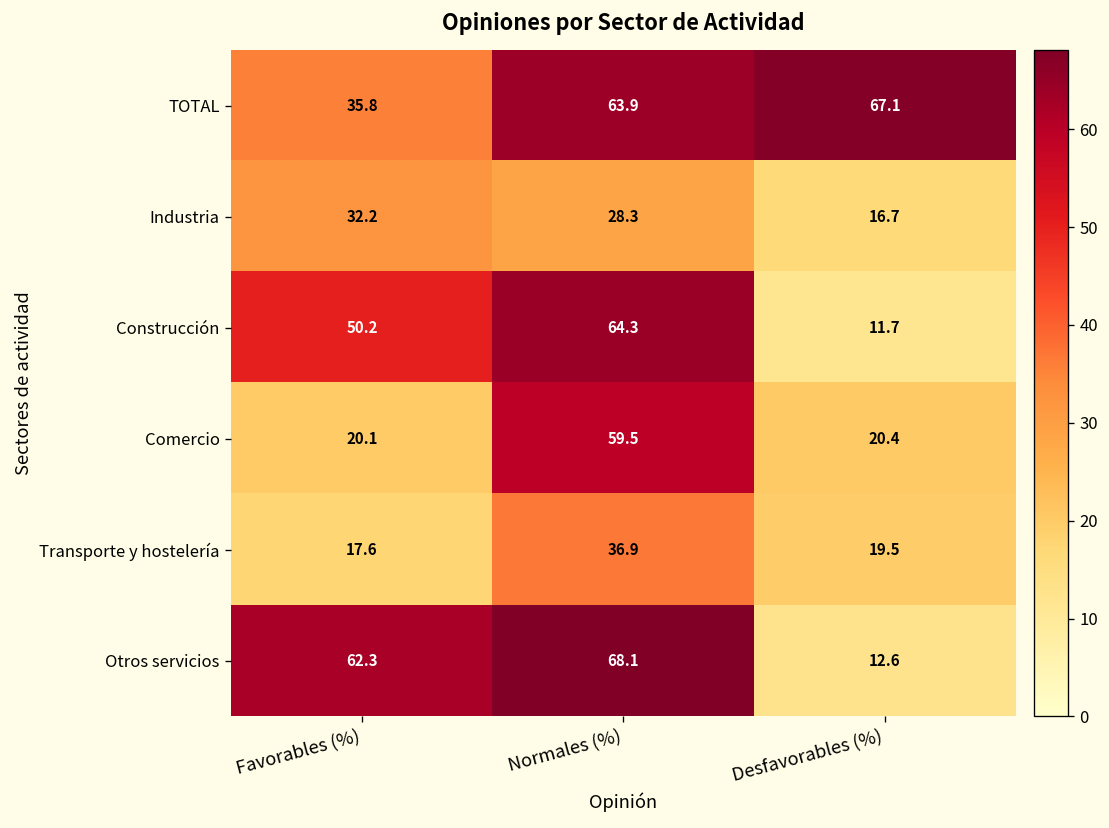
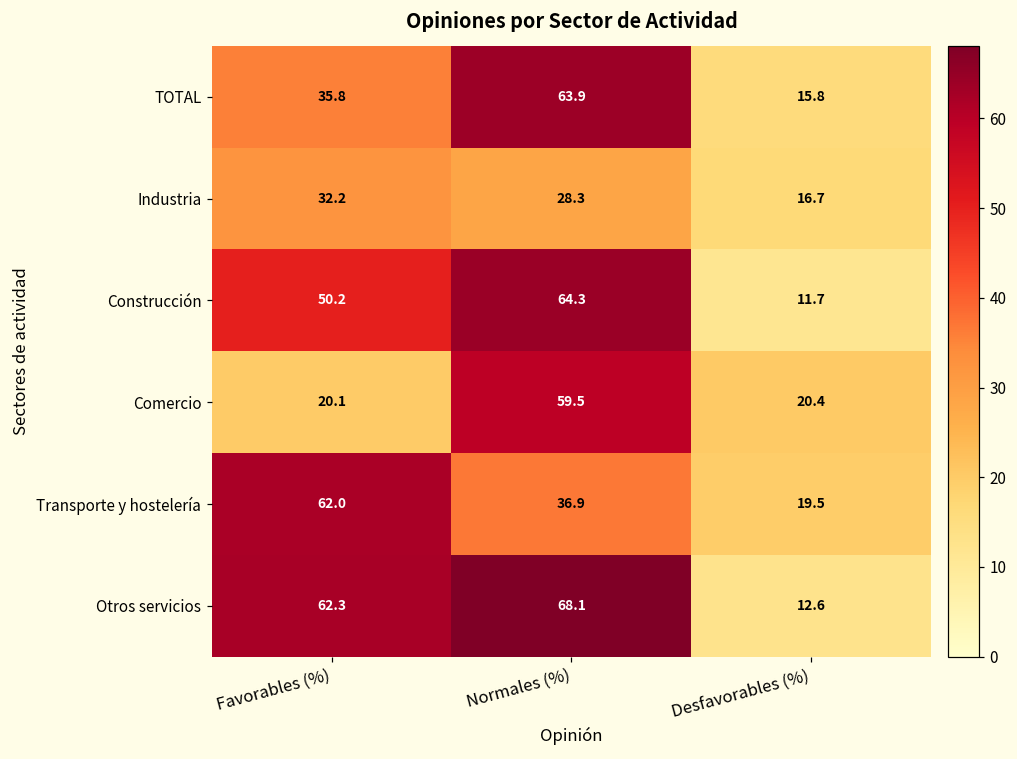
  {
    "TOTAL": {
      "Favorables (%)": 35.8,
      "Normales (%)": 63.9,
-     "Desfavorables (%)": 67.1
+     "Desfavorables (%)": 15.8
    },
    "Industria": {
      "Favorables (%)": 32.2,
      "Normales (%)": 28.3,
      "Desfavorables (%)": 16.7
    },
    "Construcción": {
      "Favorables (%)": 50.2,
      "Normales (%)": 64.3,
      "Desfavorables (%)": 11.7
    },
    "Comercio": {
      "Favorables (%)": 20.1,
      "Normales (%)": 59.5,
      "Desfavorables (%)": 20.4
    },
    "Transporte y hostelería": {
-     "Favorables (%)": 17.6,
+     "Favorables (%)": 62.0,
      "Normales (%)": 36.9,
      "Desfavorables (%)": 19.5
    },
    "Otros servicios": {
      "Favorables (%)": 62.3,
      "Normales (%)": 68.1,
      "Desfavorables (%)": 12.6
    }
  }
